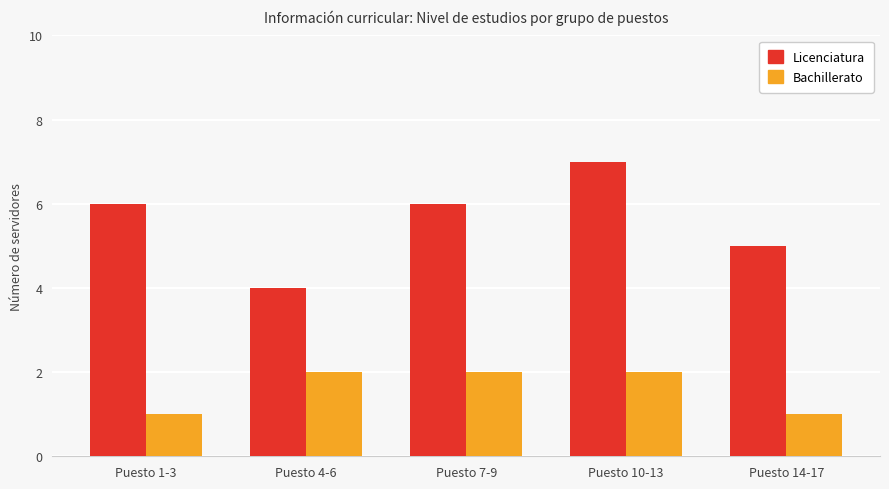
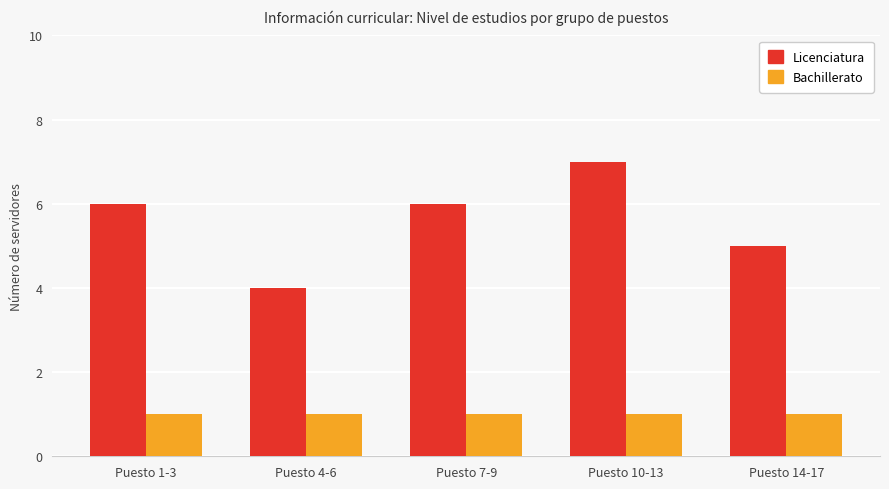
  {
    "Licenciatura": {
      "Puesto 1-3": 6,
      "Puesto 4-6": 4,
      "Puesto 7-9": 6,
      "Puesto 10-13": 7,
      "Puesto 14-17": 5
    },
    "Bachillerato": {
      "Puesto 1-3": 1,
-     "Puesto 4-6": 2,
-     "Puesto 7-9": 2,
-     "Puesto 10-13": 2,
+     "Puesto 4-6": 1,
+     "Puesto 7-9": 1,
+     "Puesto 10-13": 1,
      "Puesto 14-17": 1
    }
  }
